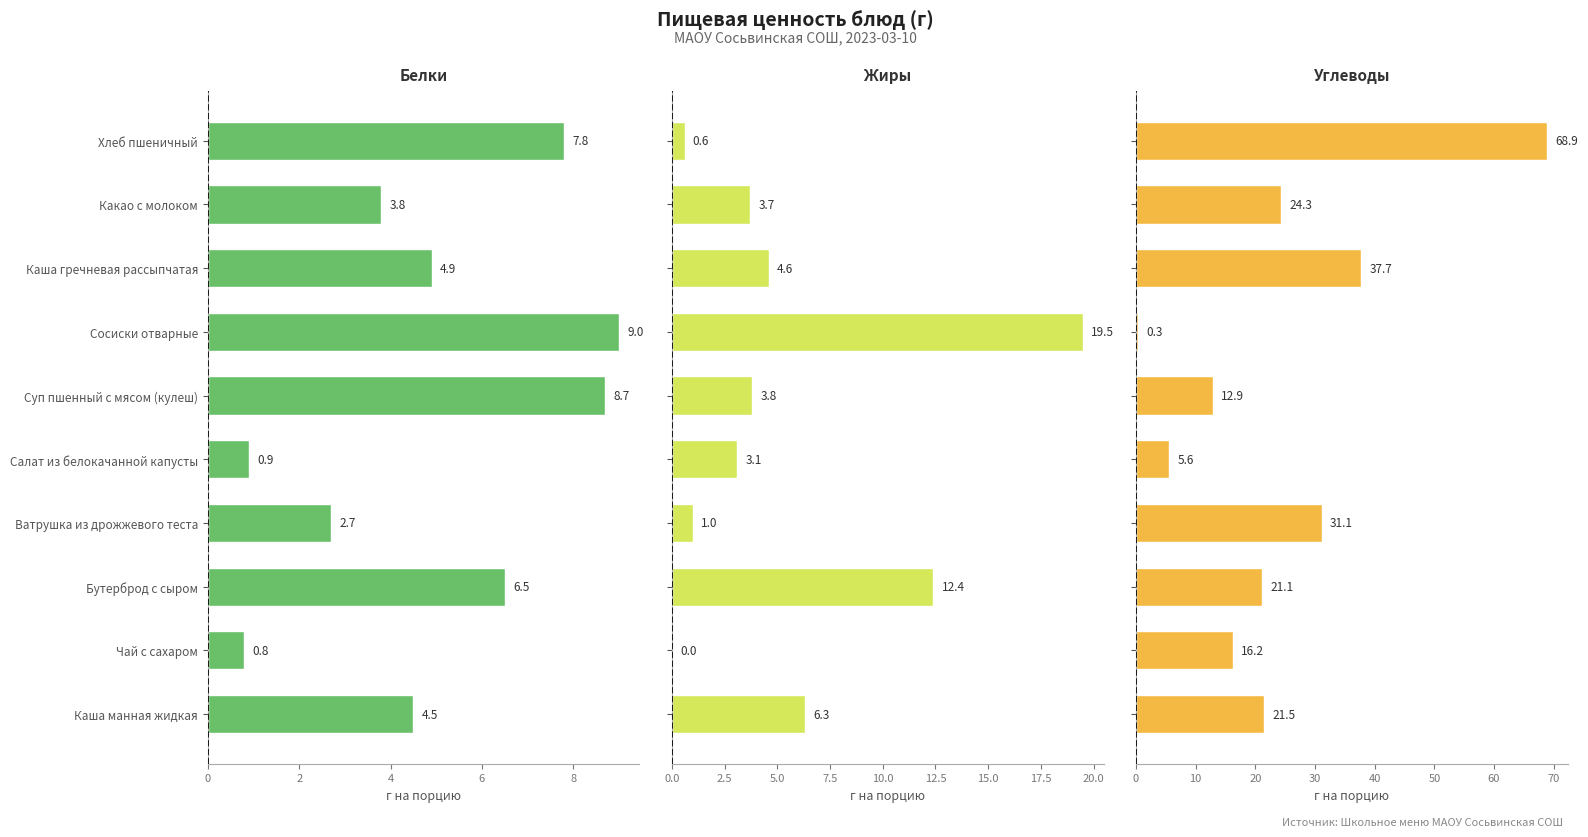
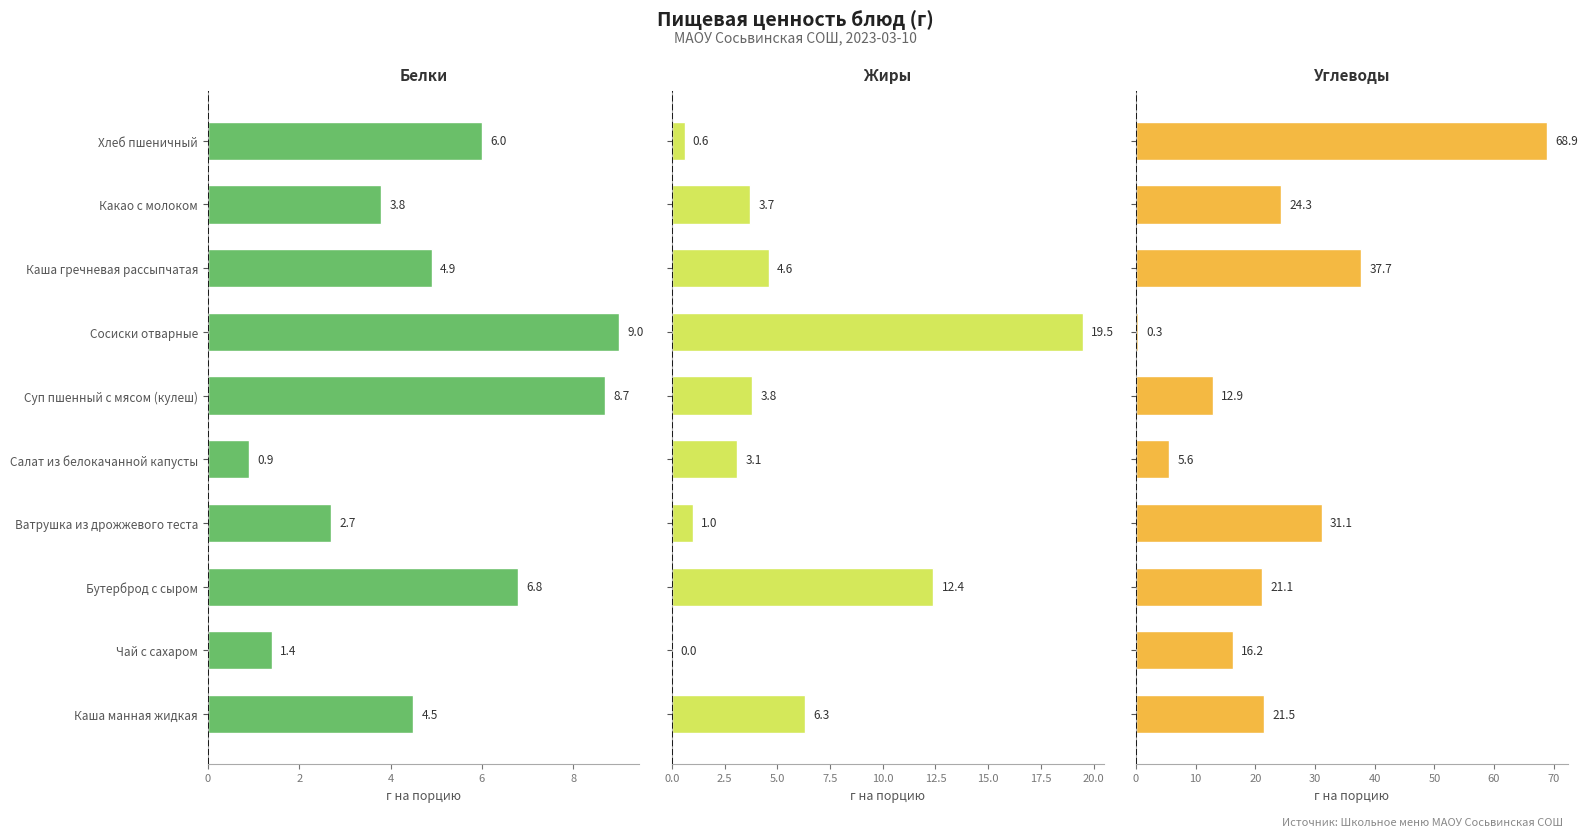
  {
    "Белки": {
-     "Хлеб пшеничный": 7.8,
+     "Хлеб пшеничный": 6.0,
      "Какао с молоком": 3.8,
      "Каша гречневая рассыпчатая": 4.9,
      "Сосиски отварные": 9.0,
      "Суп пшенный с мясом (кулеш)": 8.7,
      "Салат из белокачанной капусты": 0.9,
      "Ватрушка из дрожжевого теста": 2.7,
-     "Бутерброд с сыром": 6.5,
-     "Чай с сахаром": 0.8,
+     "Бутерброд с сыром": 6.8,
+     "Чай с сахаром": 1.4,
      "Каша манная жидкая": 4.5
    }
  }
